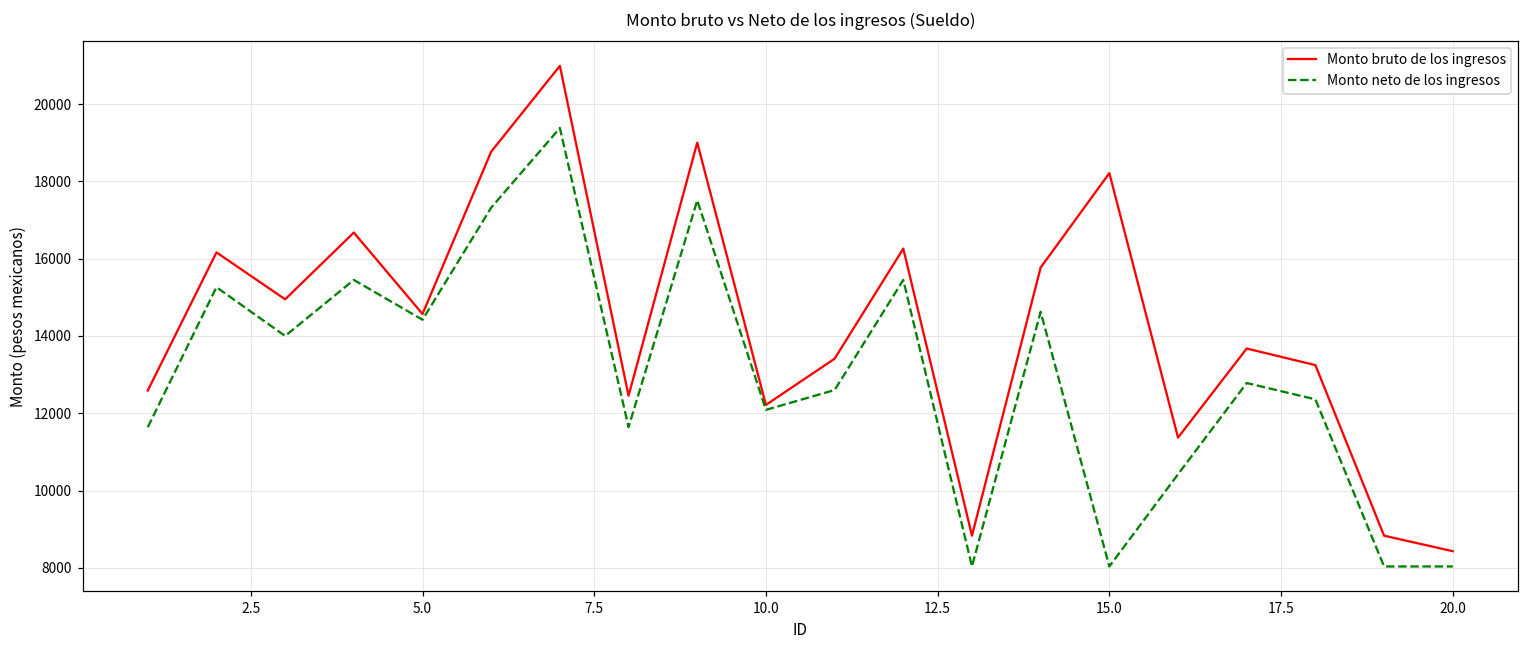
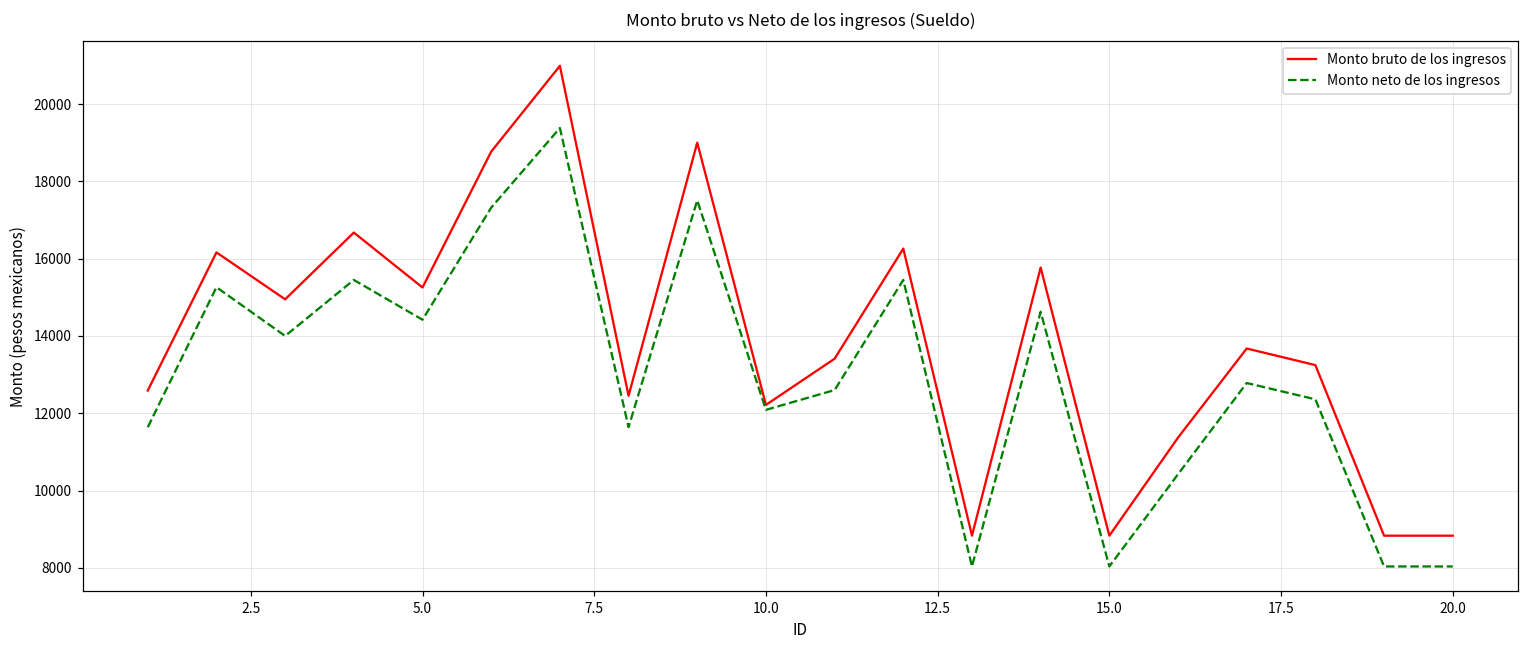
  {
    "Monto bruto de los ingresos": {
-     "5.0": 14600,
+     "5.0": 15300,
      "10.0": 12200,
-     "15.0": 18200,
-     "20.0": 8400
+     "15.0": 8800,
+     "20.0": 8800
    },
    "Monto neto de los ingresos": {
      "5.0": 14400,
      "10.0": 12100,
      "15.0": 8000,
      "20.0": 8000
    }
  }
